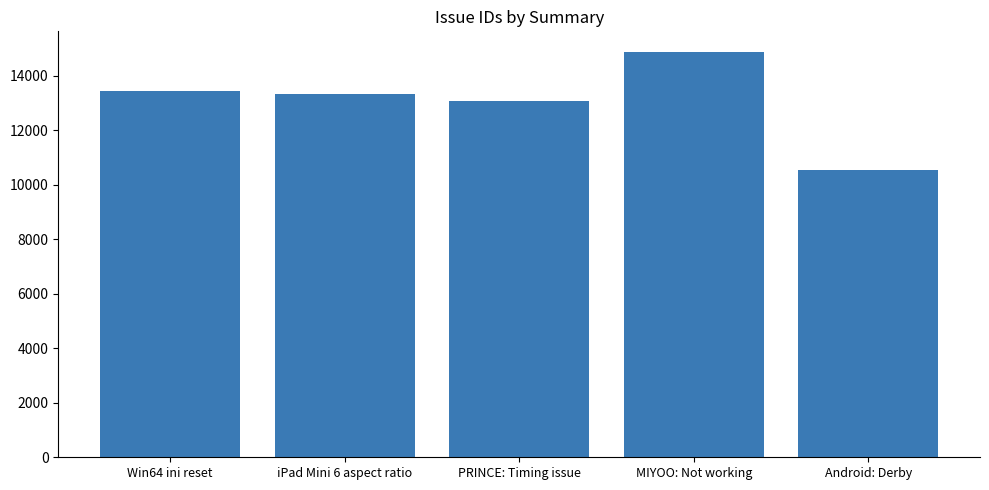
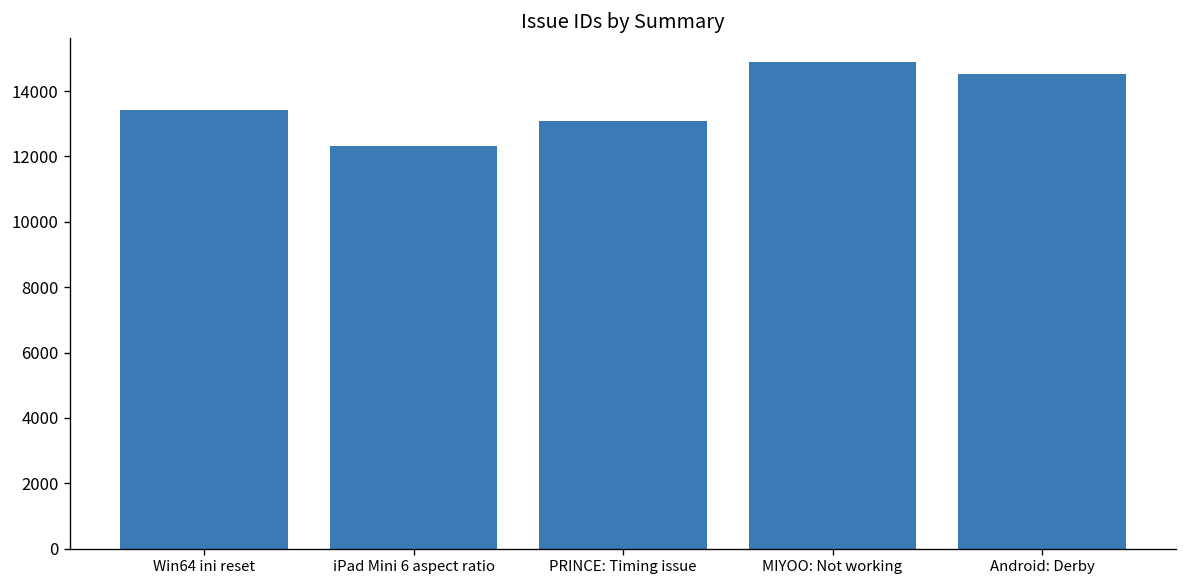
  {
    "Win64 ini reset": 13400,
-   "iPad Mini 6 aspect ratio": 13300,
+   "iPad Mini 6 aspect ratio": 12300,
    "PRINCE: Timing issue": 13100,
    "MIYOO: Not working": 14900,
-   "Android: Derby": 10500
+   "Android: Derby": 14500
  }
